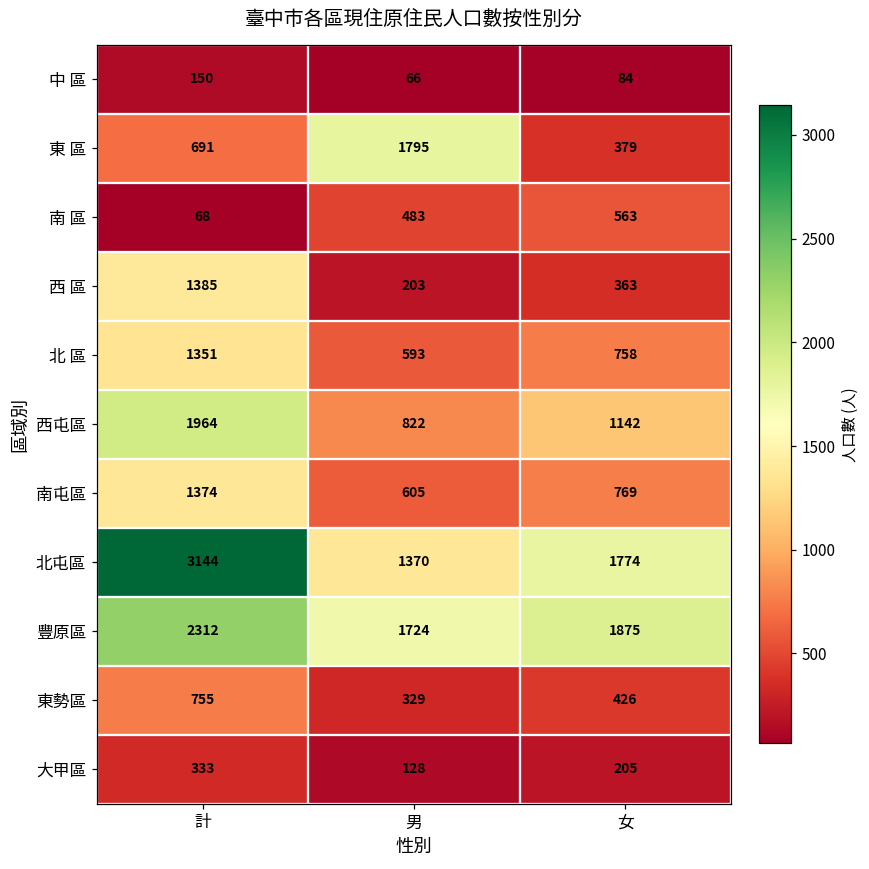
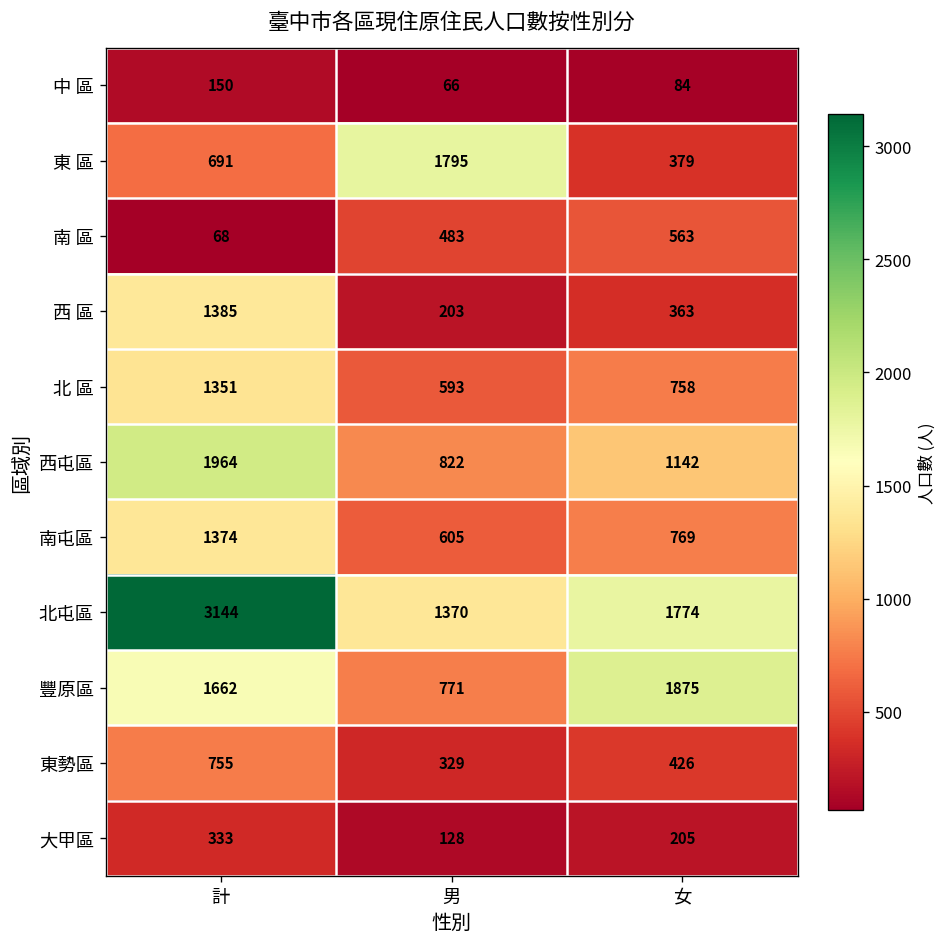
  {
    "中 區": {
      "計": 150,
      "男": 66,
      "女": 84
    },
    "東 區": {
      "計": 691,
      "男": 1795,
      "女": 379
    },
    "南 區": {
      "計": 68,
      "男": 483,
      "女": 563
    },
    "西 區": {
      "計": 1385,
      "男": 203,
      "女": 363
    },
    "北 區": {
      "計": 1351,
      "男": 593,
      "女": 758
    },
    "西屯區": {
      "計": 1964,
      "男": 822,
      "女": 1142
    },
    "南屯區": {
      "計": 1374,
      "男": 605,
      "女": 769
    },
    "北屯區": {
      "計": 3144,
      "男": 1370,
      "女": 1774
    },
    "豐原區": {
-     "計": 2312,
-     "男": 1724,
+     "計": 1662,
+     "男": 771,
      "女": 1875
    },
    "東勢區": {
      "計": 755,
      "男": 329,
      "女": 426
    },
    "大甲區": {
      "計": 333,
      "男": 128,
      "女": 205
    }
  }
